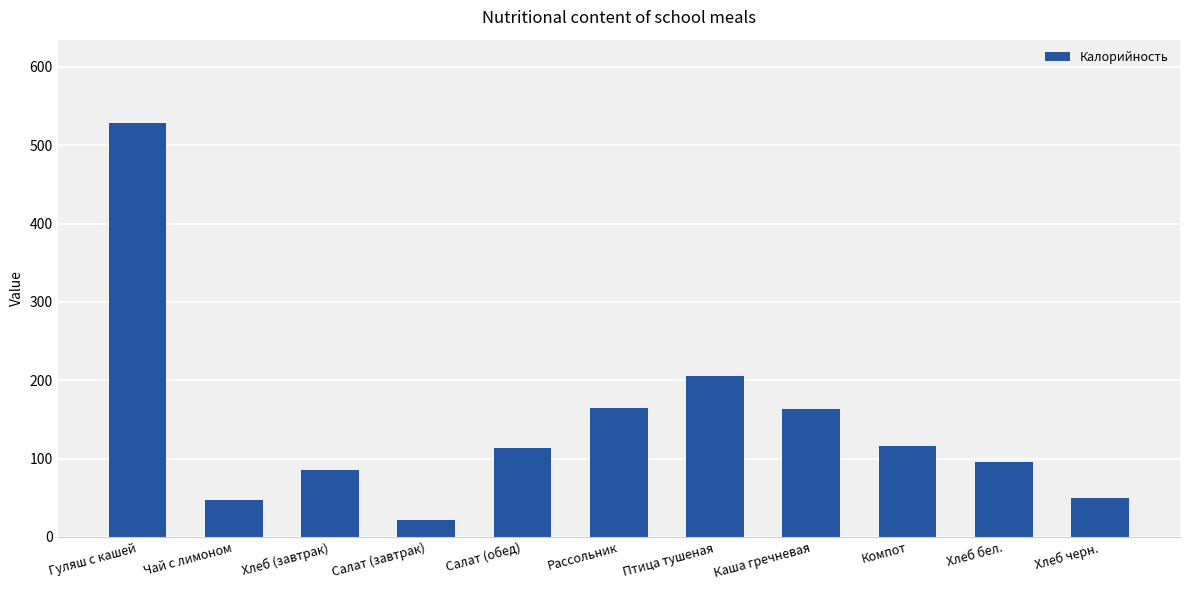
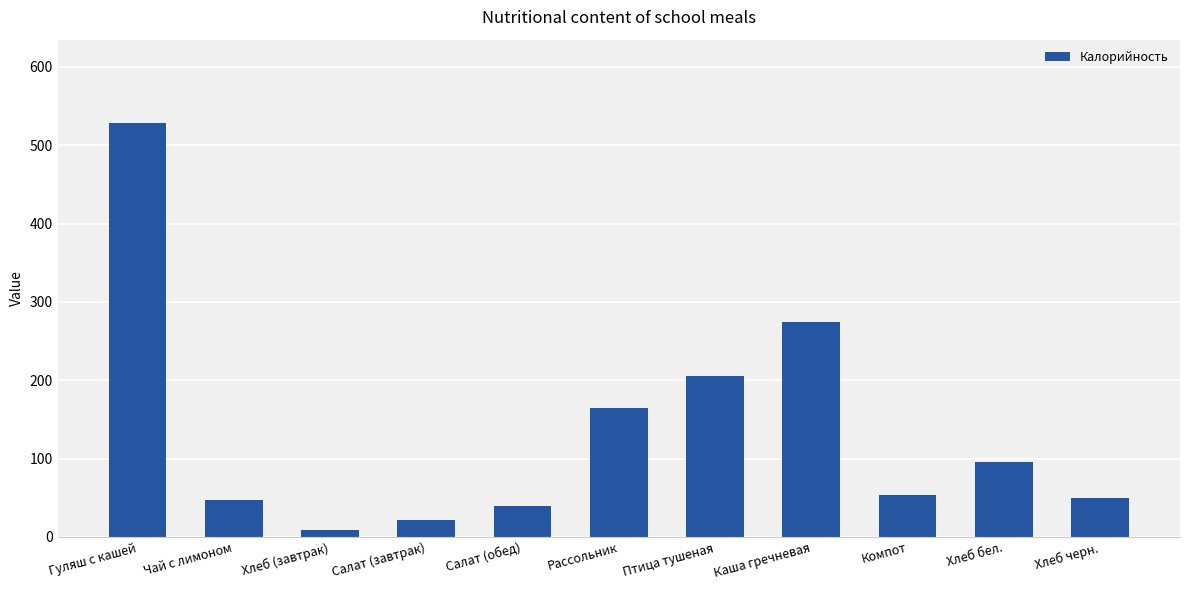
  {
    "Гуляш с кашей": 530,
    "Чай с лимоном": 50,
-   "Хлеб (завтрак)": 90,
+   "Хлеб (завтрак)": 10,
    "Салат (завтрак)": 20,
-   "Салат (обед)": 110,
+   "Салат (обед)": 40,
    "Рассольник": 160,
    "Птица тушеная": 210,
-   "Каша гречневая": 160,
-   "Компот": 120,
+   "Каша гречневая": 270,
+   "Компот": 50,
    "Хлеб бел.": 100,
    "Хлеб черн.": 50
  }
